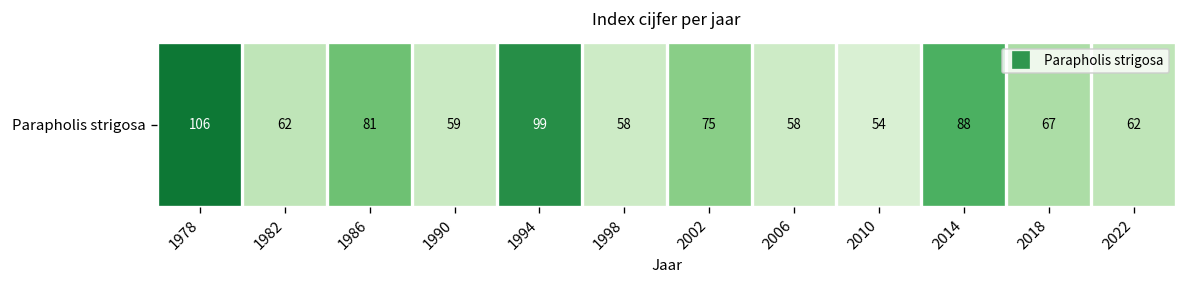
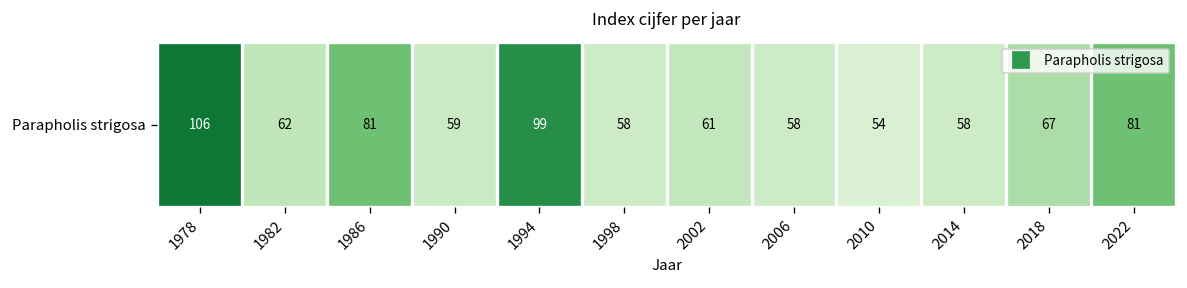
  {
    "Parapholis strigosa": {
      "1978": 106,
      "1982": 62,
      "1986": 81,
      "1990": 59,
      "1994": 99,
      "1998": 58,
-     "2002": 75,
+     "2002": 61,
      "2006": 58,
      "2010": 54,
-     "2014": 88,
+     "2014": 58,
      "2018": 67,
-     "2022": 62
+     "2022": 81
    }
  }
